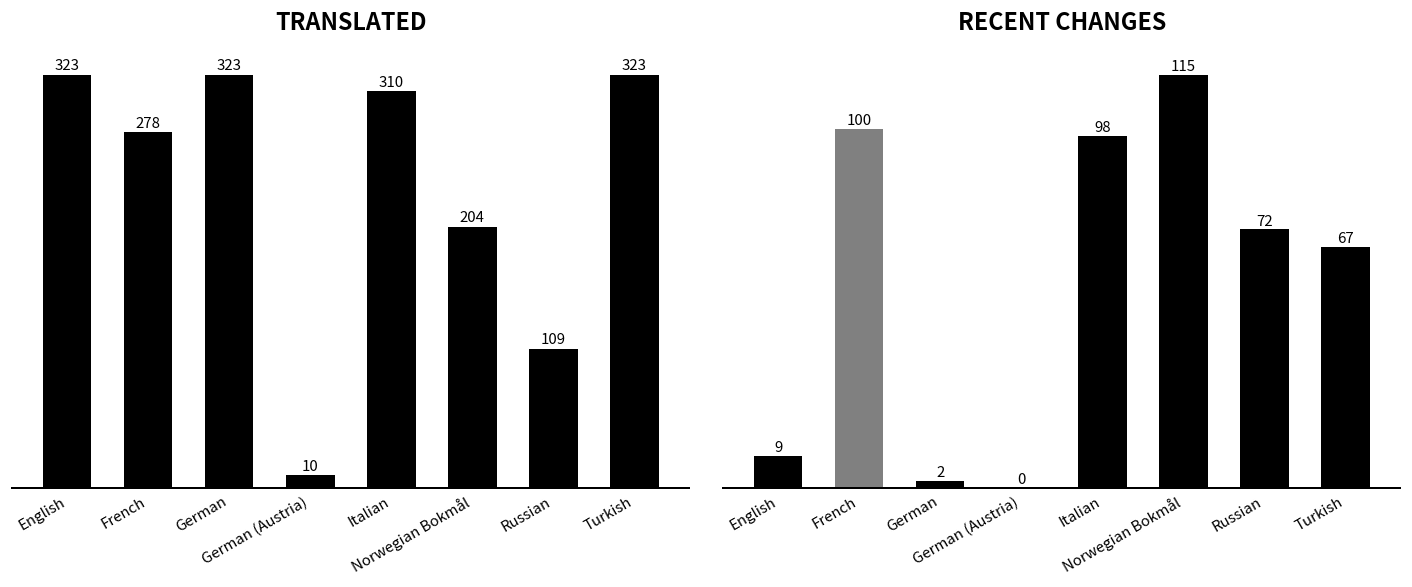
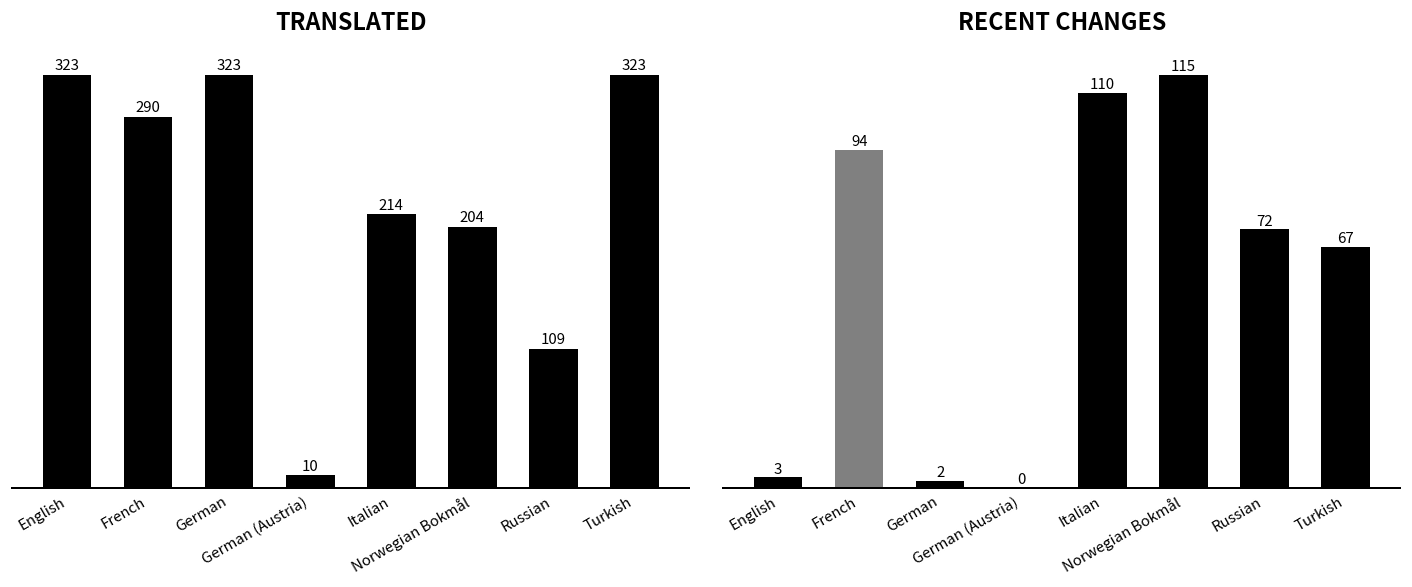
  {
    "TRANSLATED": {
      "English": 323,
-     "French": 278,
+     "French": 290,
      "German": 323,
      "German (Austria)": 10,
-     "Italian": 310,
+     "Italian": 214,
      "Norwegian Bokmål": 204,
      "Russian": 109,
      "Turkish": 323
    },
    "RECENT CHANGES": {
-     "English": 9,
-     "French": 100,
+     "English": 3,
+     "French": 94,
      "German": 2,
      "German (Austria)": 0,
-     "Italian": 98,
+     "Italian": 110,
      "Norwegian Bokmål": 115,
      "Russian": 72,
      "Turkish": 67
    }
  }
